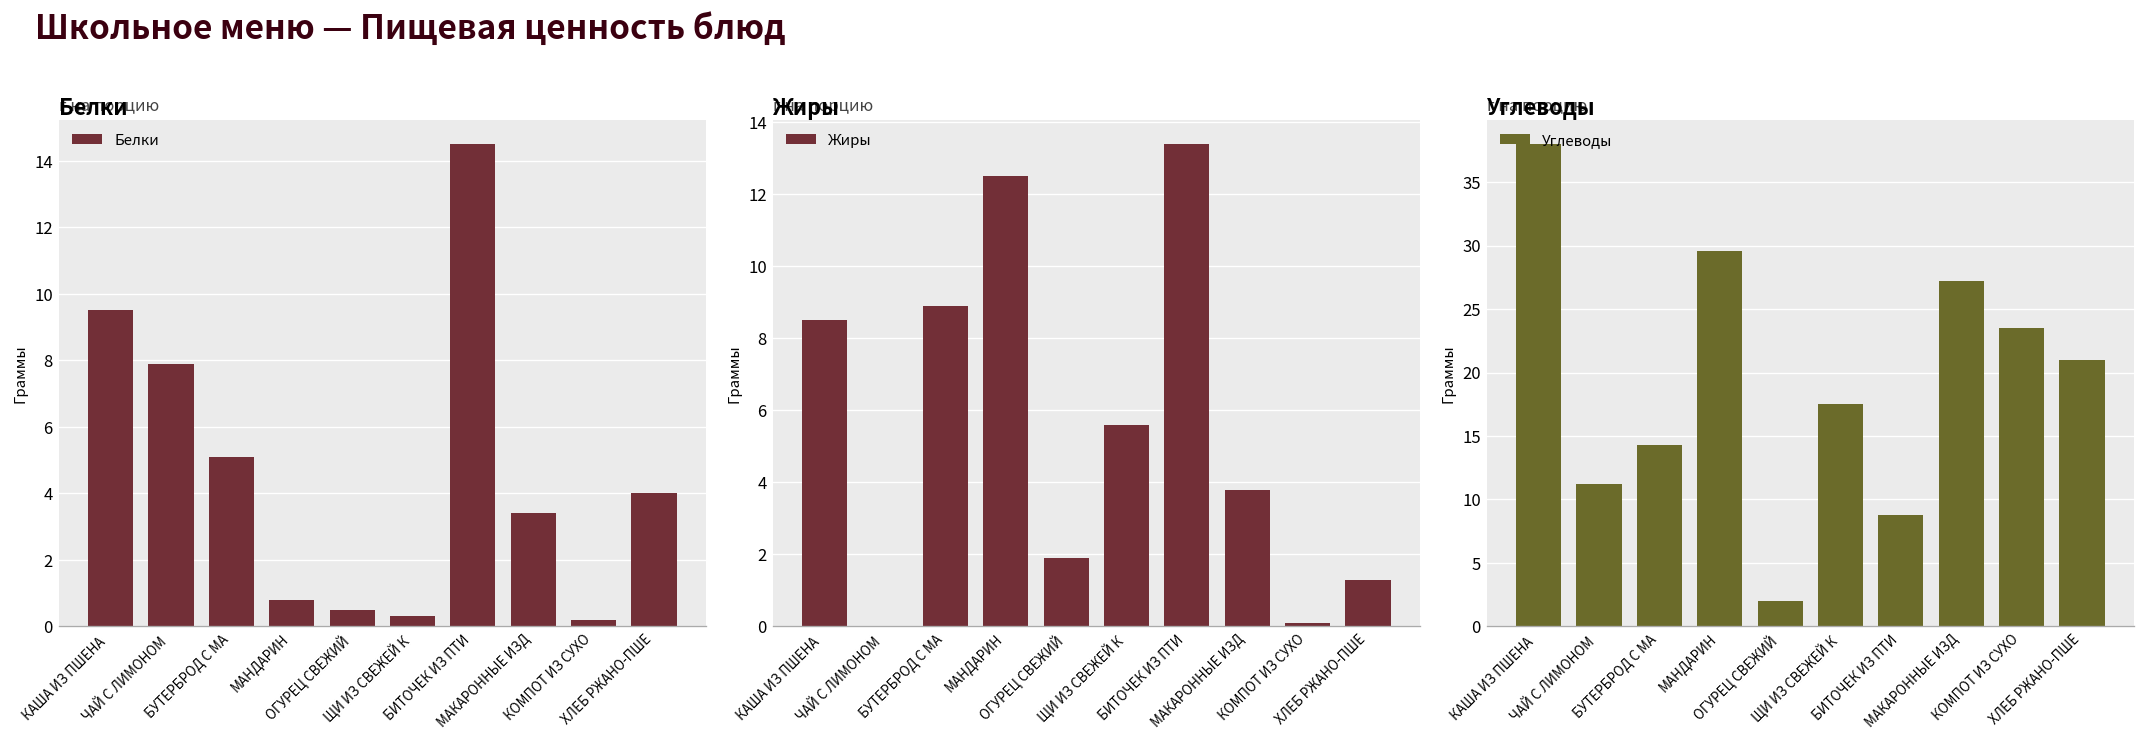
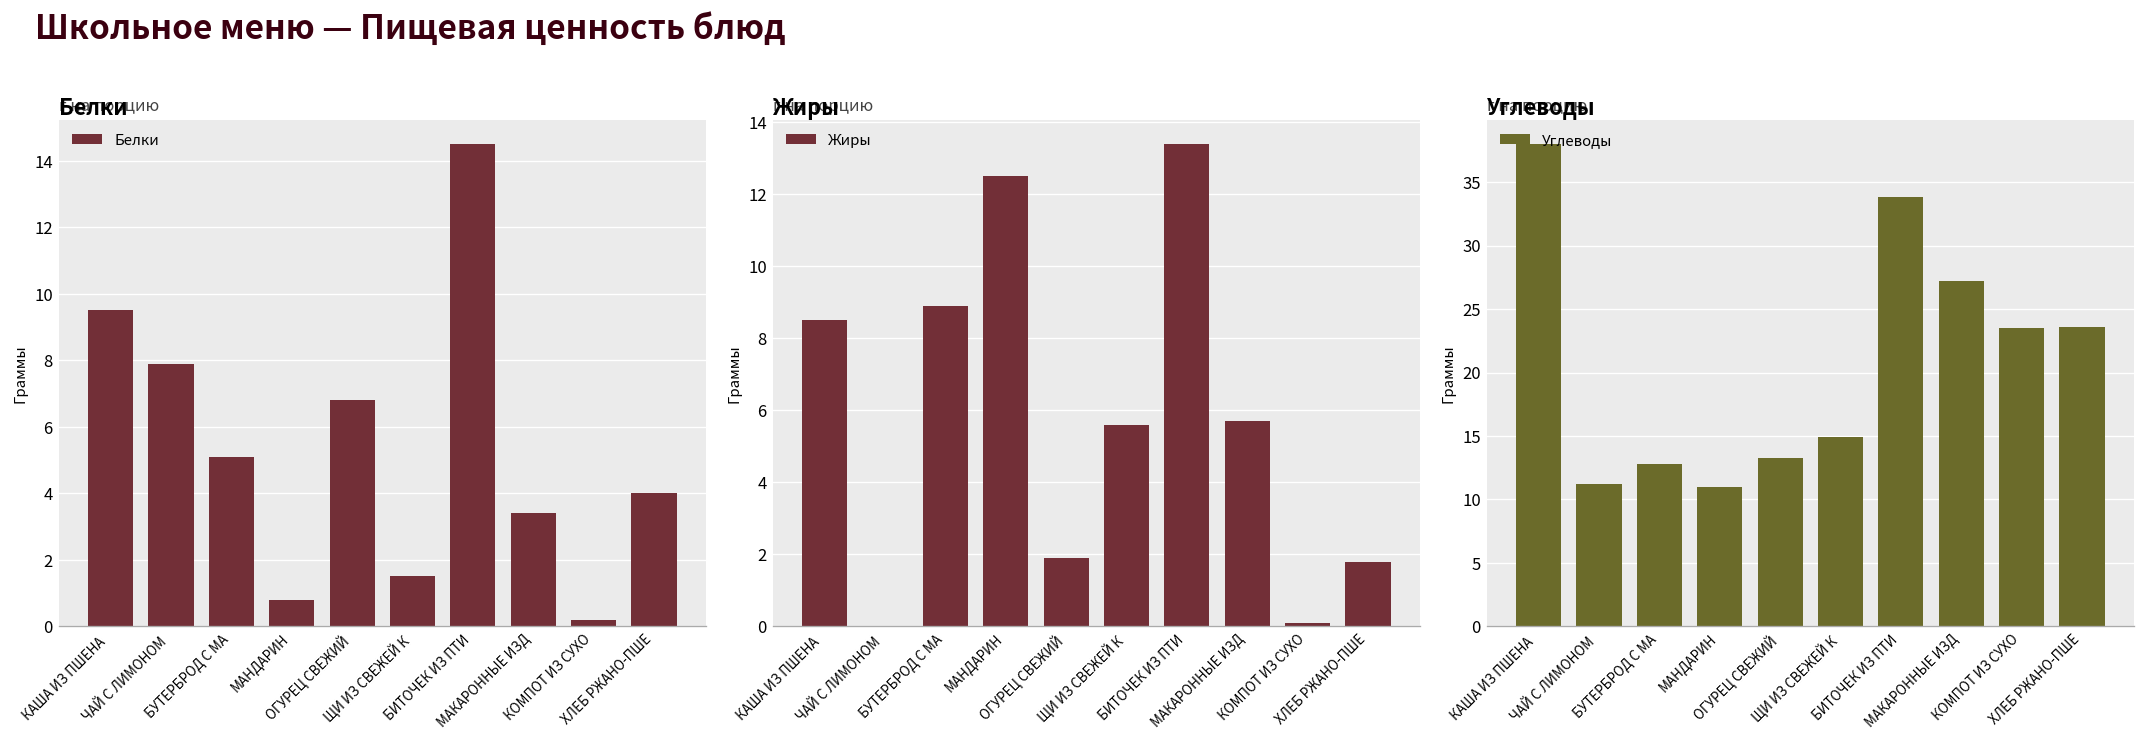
  {
    "Белки": {
      "КАША ИЗ ПШЕНА": 9.5,
      "ЧАЙ С ЛИМОНОМ": 7.9,
      "БУТЕРБРОД С МА": 5.1,
      "МАНДАРИН": 0.8,
-     "ОГУРЕЦ СВЕЖИЙ": 0.5,
-     "ЩИ ИЗ СВЕЖЕЙ К": 0.3,
+     "ОГУРЕЦ СВЕЖИЙ": 6.8,
+     "ЩИ ИЗ СВЕЖЕЙ К": 1.5,
      "БИТОЧЕК ИЗ ПТИ": 14.5,
      "МАКАРОННЫЕ ИЗД": 3.4,
      "КОМПОТ ИЗ СУХО": 0.2,
      "ХЛЕБ РЖАНО-ПШЕ": 4.0
    },
    "Жиры": {
      "КАША ИЗ ПШЕНА": 8.5,
      "ЧАЙ С ЛИМОНОМ": 0.0,
      "БУТЕРБРОД С МА": 8.9,
      "МАНДАРИН": 12.5,
      "ОГУРЕЦ СВЕЖИЙ": 1.9,
      "ЩИ ИЗ СВЕЖЕЙ К": 5.6,
      "БИТОЧЕК ИЗ ПТИ": 13.4,
-     "МАКАРОННЫЕ ИЗД": 3.8,
+     "МАКАРОННЫЕ ИЗД": 5.7,
      "КОМПОТ ИЗ СУХО": 0.1,
-     "ХЛЕБ РЖАНО-ПШЕ": 1.3
+     "ХЛЕБ РЖАНО-ПШЕ": 1.8
    },
    "Углеводы": {
      "КАША ИЗ ПШЕНА": 38.0,
      "ЧАЙ С ЛИМОНОМ": 11.2,
-     "БУТЕРБРОД С МА": 14.3,
-     "МАНДАРИН": 29.6,
-     "ОГУРЕЦ СВЕЖИЙ": 2.0,
-     "ЩИ ИЗ СВЕЖЕЙ К": 17.5,
-     "БИТОЧЕК ИЗ ПТИ": 8.8,
+     "БУТЕРБРОД С МА": 12.8,
+     "МАНДАРИН": 11.0,
+     "ОГУРЕЦ СВЕЖИЙ": 13.3,
+     "ЩИ ИЗ СВЕЖЕЙ К": 14.9,
+     "БИТОЧЕК ИЗ ПТИ": 33.8,
      "МАКАРОННЫЕ ИЗД": 27.2,
      "КОМПОТ ИЗ СУХО": 23.5,
-     "ХЛЕБ РЖАНО-ПШЕ": 21.0
+     "ХЛЕБ РЖАНО-ПШЕ": 23.6
    }
  }
